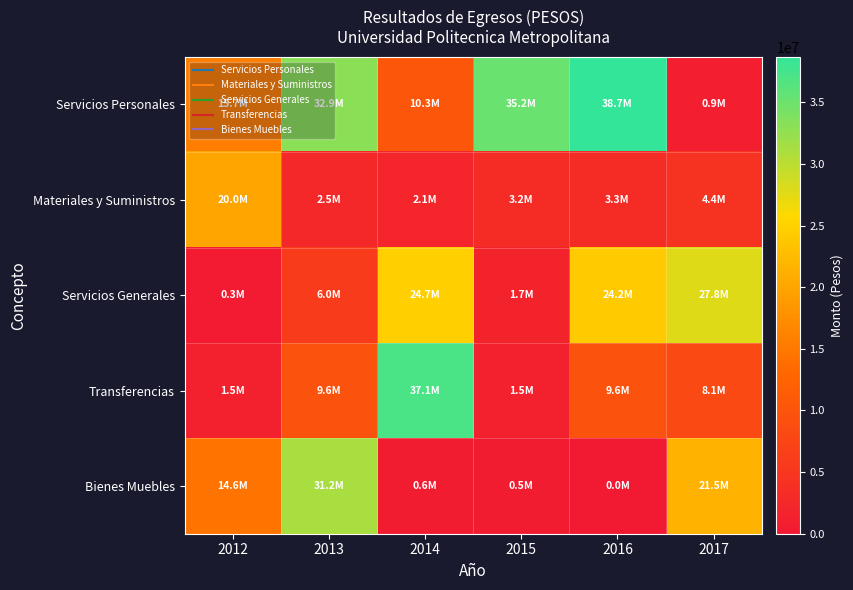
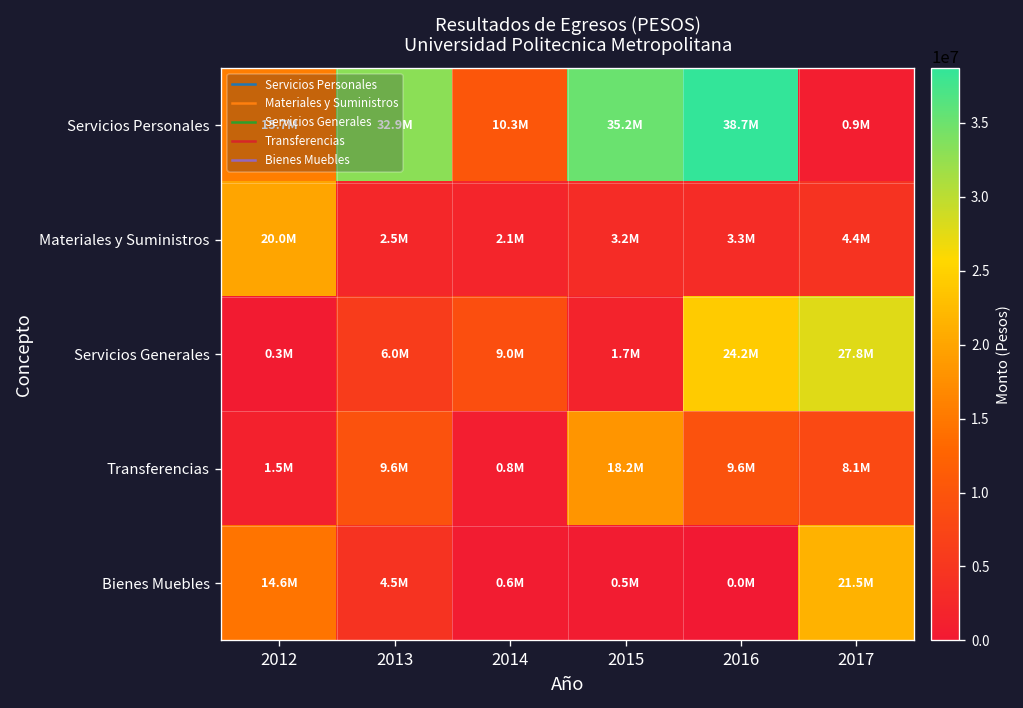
  {
    "Servicios Personales": {
      "2014": "10.3M",
      "2015": "35.2M",
      "2016": "38.7M",
      "2017": "0.9M"
    },
    "Materiales y Suministros": {
      "2012": "20.0M",
      "2013": "2.5M",
      "2014": "2.1M",
      "2015": "3.2M",
      "2016": "3.3M",
      "2017": "4.4M"
    },
    "Servicios Generales": {
      "2012": "0.3M",
      "2013": "6.0M",
-     "2014": "24.7M",
+     "2014": "9.0M",
      "2015": "1.7M",
      "2016": "24.2M",
      "2017": "27.8M"
    },
    "Transferencias": {
      "2012": "1.5M",
      "2013": "9.6M",
-     "2014": "37.1M",
-     "2015": "1.5M",
+     "2014": "0.8M",
+     "2015": "18.2M",
      "2016": "9.6M",
      "2017": "8.1M"
    },
    "Bienes Muebles": {
      "2012": "14.6M",
-     "2013": "31.2M",
+     "2013": "4.5M",
      "2014": "0.6M",
      "2015": "0.5M",
      "2016": "0.0M",
      "2017": "21.5M"
    }
  }
